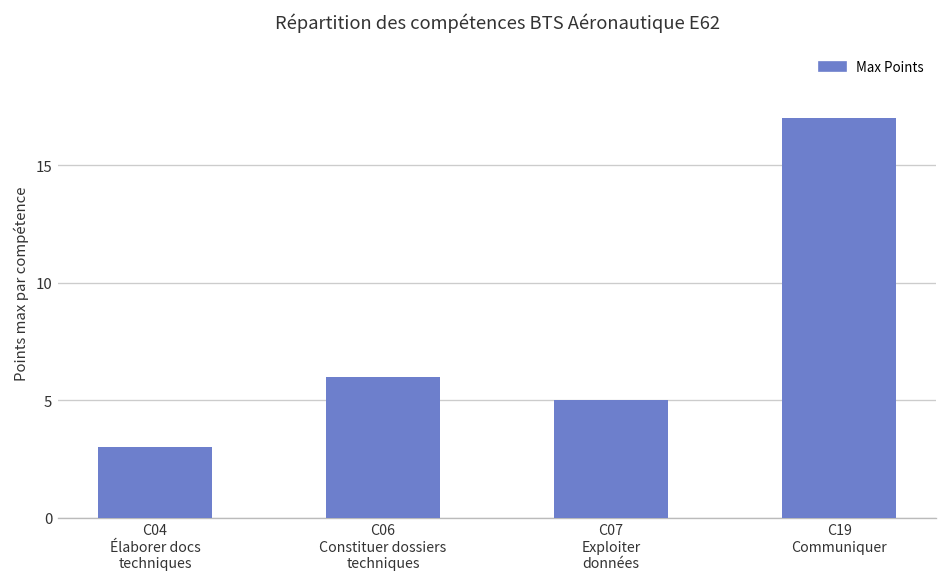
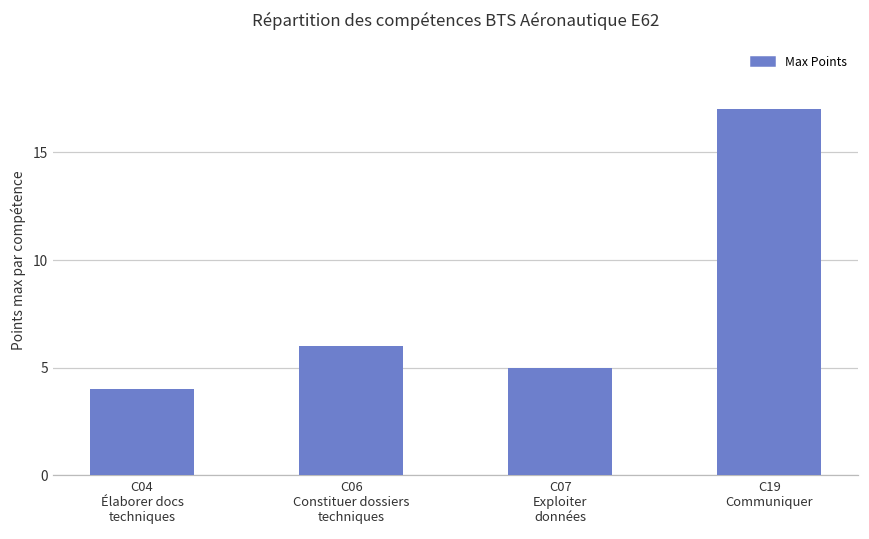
  {
-   "C04 Élaborer docs techniques": 3,
+   "C04 Élaborer docs techniques": 4,
    "C06 Constituer dossiers techniques": 6,
    "C07 Exploiter données": 5,
    "C19 Communiquer": 17
  }
